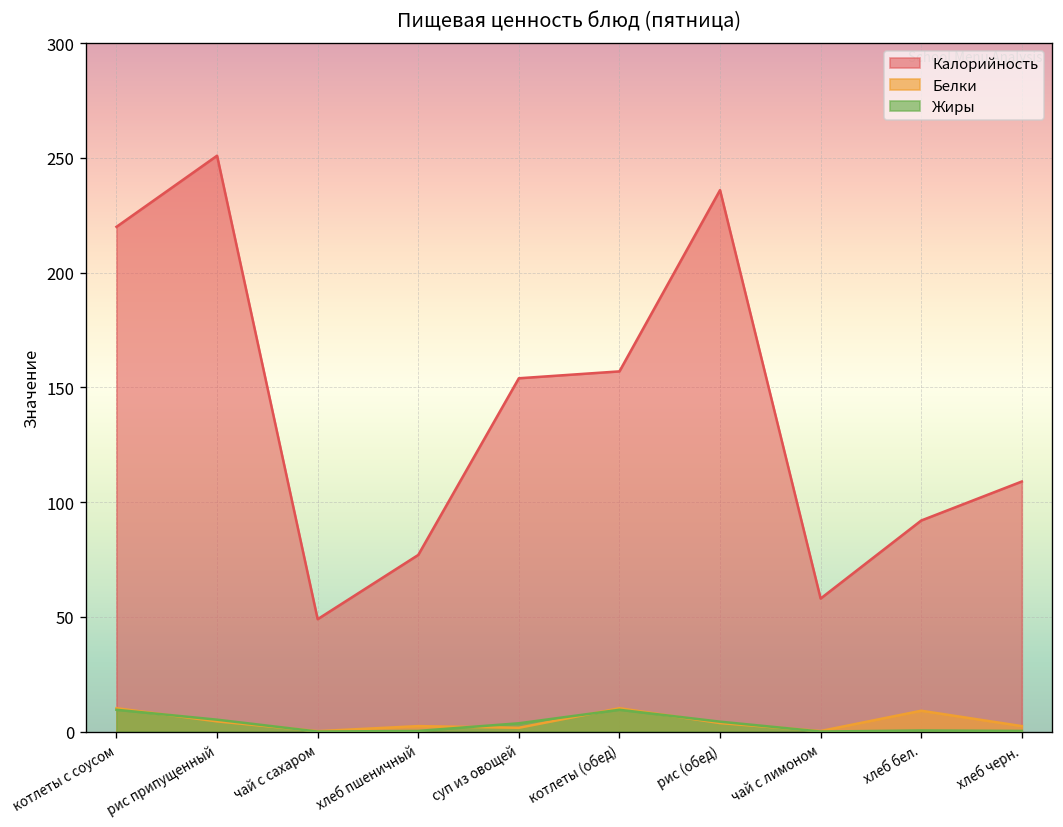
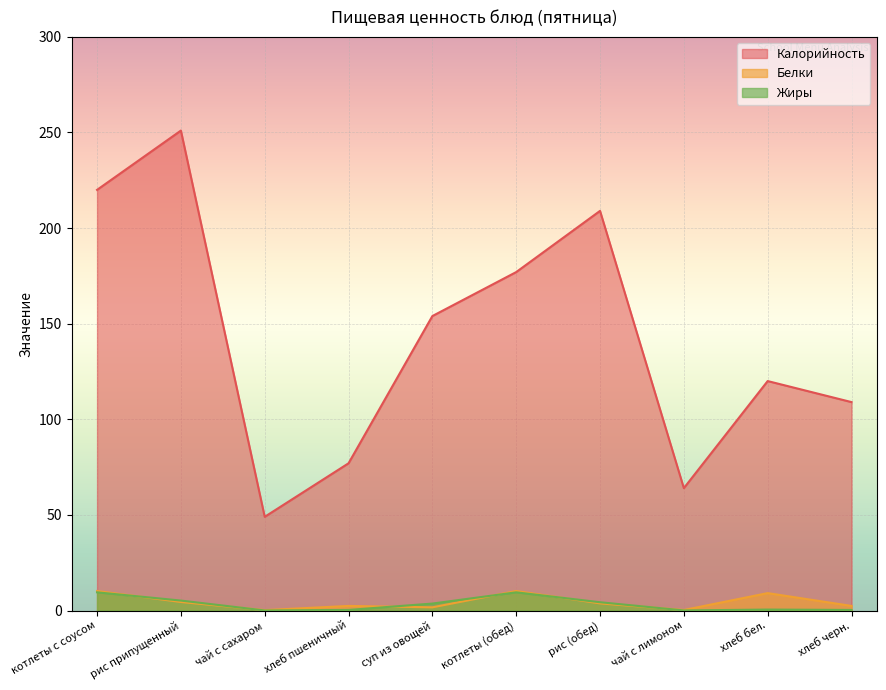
  {
    "Калорийность": {
      "котлеты с соусом": 220,
      "рис припущенный": 251,
      "чай с сахаром": 49,
      "хлеб пшеничный": 77,
      "суп из овощей": 154,
-     "котлеты (обед)": 157,
-     "рис (обед)": 236,
-     "чай с лимоном": 58,
-     "хлеб бел.": 92,
+     "котлеты (обед)": 177,
+     "рис (обед)": 209,
+     "чай с лимоном": 64,
+     "хлеб бел.": 120,
      "хлеб черн.": 109
    },
    "Белки": {
      "хлеб пшеничный": 2,
      "суп из овощей": 2,
      "хлеб бел.": 9,
      "хлеб черн.": 2
    },
    "Жиры": {
      "хлеб пшеничный": 0,
      "суп из овощей": 4,
      "хлеб бел.": 1,
      "хлеб черн.": 0
    }
  }
